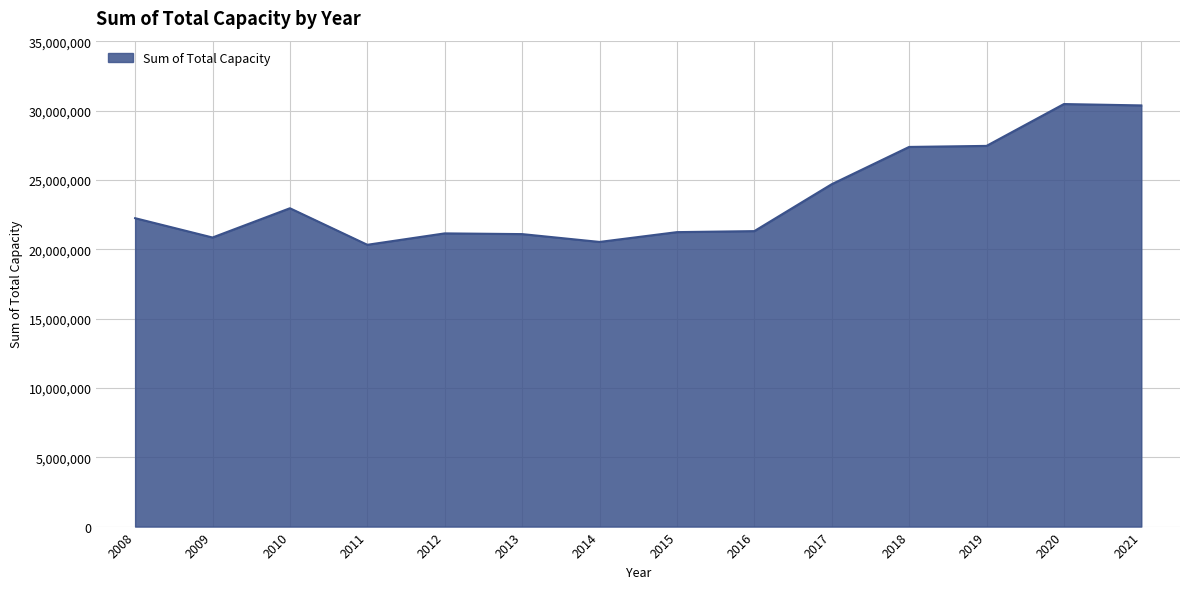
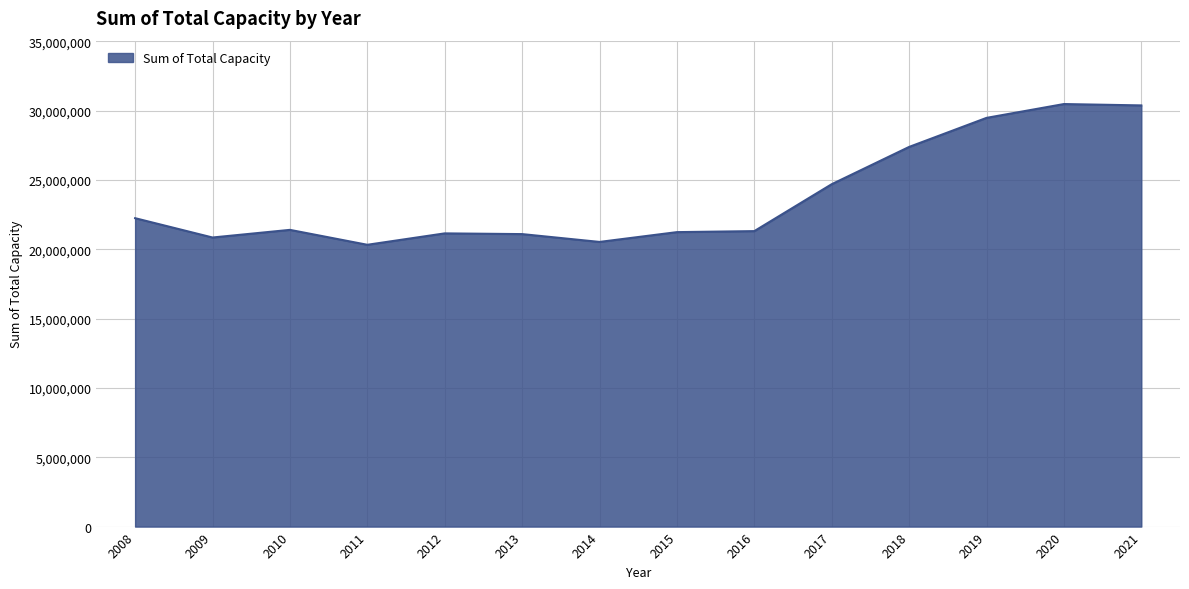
  {
    "2008": "22,200,000",
    "2009": "20,800,000",
-   "2010": "23,000,000",
+   "2010": "21,400,000",
    "2011": "20,300,000",
    "2012": "21,100,000",
    "2013": "21,100,000",
    "2014": "20,500,000",
    "2015": "21,200,000",
    "2016": "21,300,000",
    "2017": "24,700,000",
    "2018": "27,400,000",
-   "2019": "27,500,000",
+   "2019": "29,500,000",
    "2020": "30,500,000",
    "2021": "30,400,000"
  }
